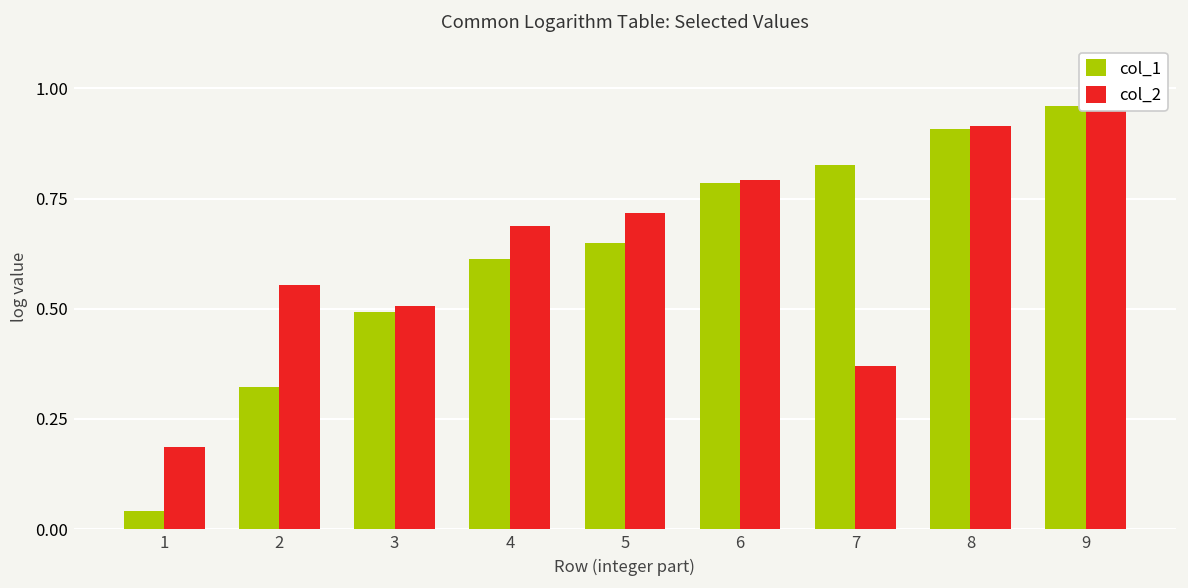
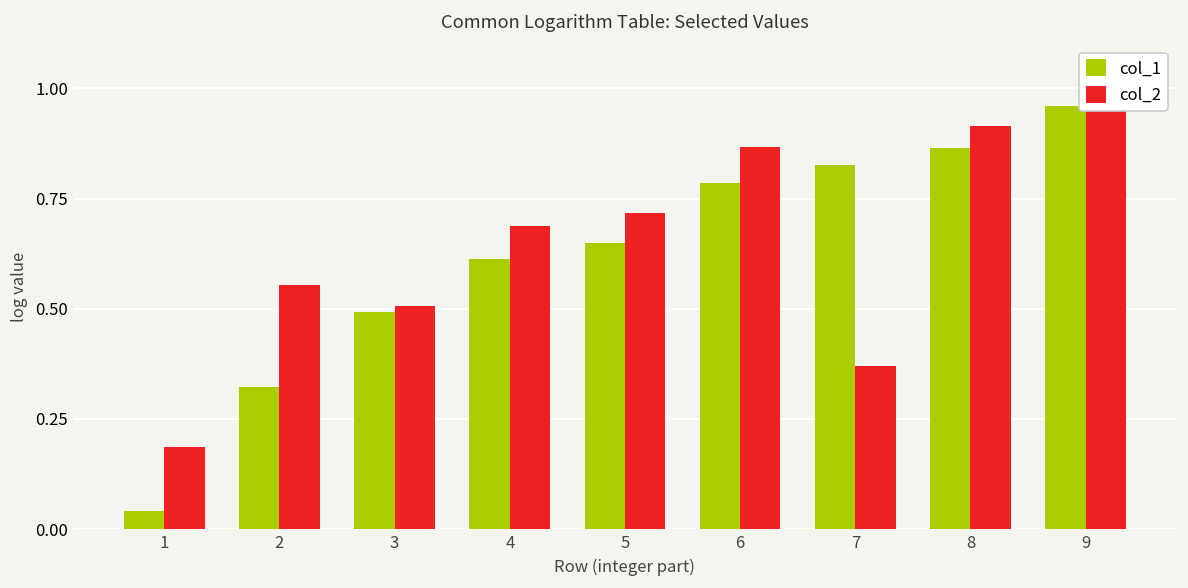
  {
    "col_1": {
      "1": 0.04,
      "2": 0.32,
      "3": 0.49,
      "4": 0.61,
      "5": 0.65,
      "6": 0.79,
      "7": 0.83,
-     "8": 0.91,
+     "8": 0.86,
      "9": 0.96
    },
    "col_2": {
      "1": 0.19,
      "2": 0.55,
      "3": 0.51,
      "4": 0.69,
      "5": 0.72,
-     "6": 0.79,
+     "6": 0.87,
      "7": 0.37,
      "8": 0.91
    }
  }
